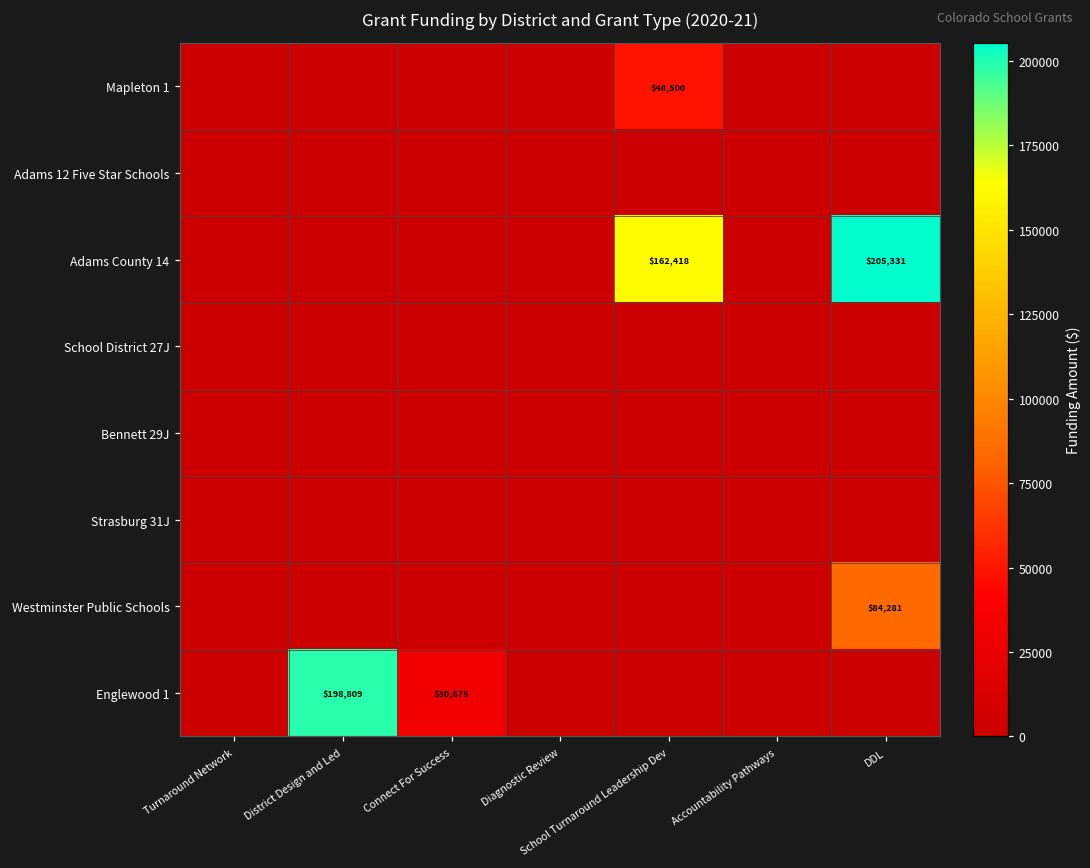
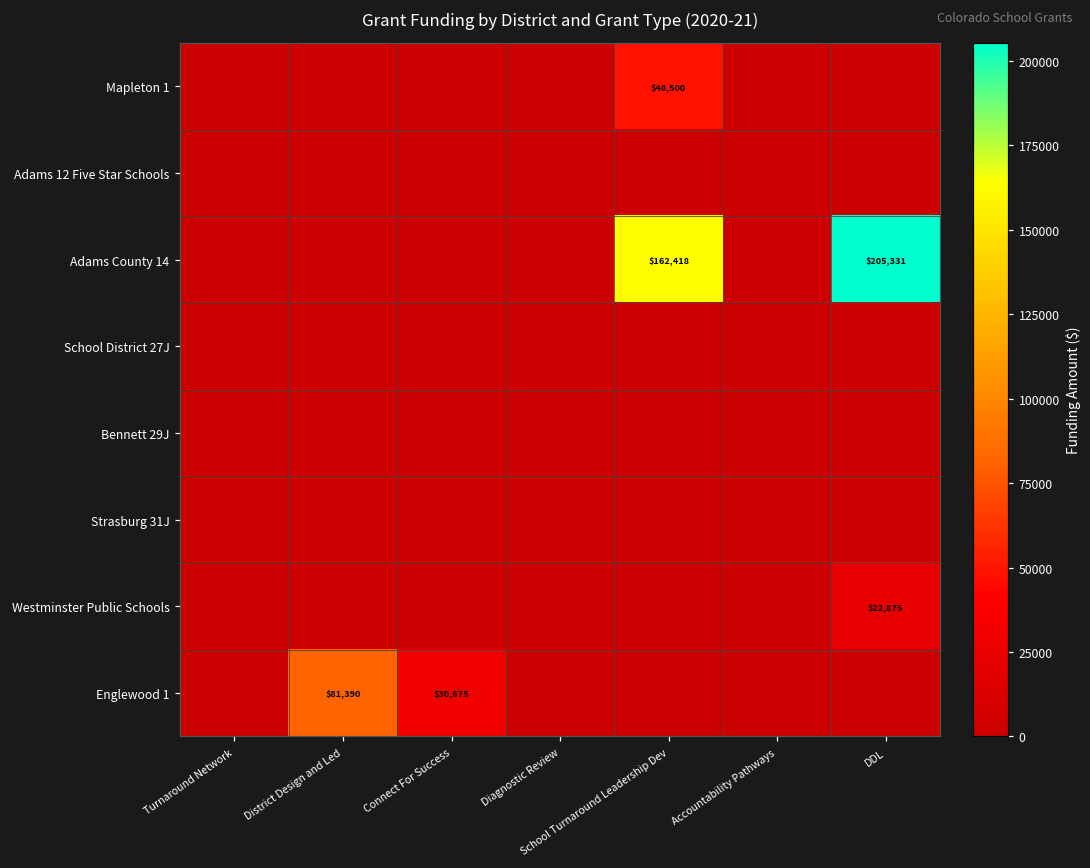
  {
    "Mapleton 1": {
      "School Turnaround Leadership Dev": "$48,500"
    },
    "Adams County 14": {
      "School Turnaround Leadership Dev": "$162,418",
      "DDL": "$205,331"
    },
    "Westminster Public Schools": {
-     "DDL": "$84,281"
+     "DDL": "$22,875"
    },
    "Englewood 1": {
-     "District Design and Led": "$198,809",
+     "District Design and Led": "$81,390",
      "Connect For Success": "$30,675"
    }
  }
